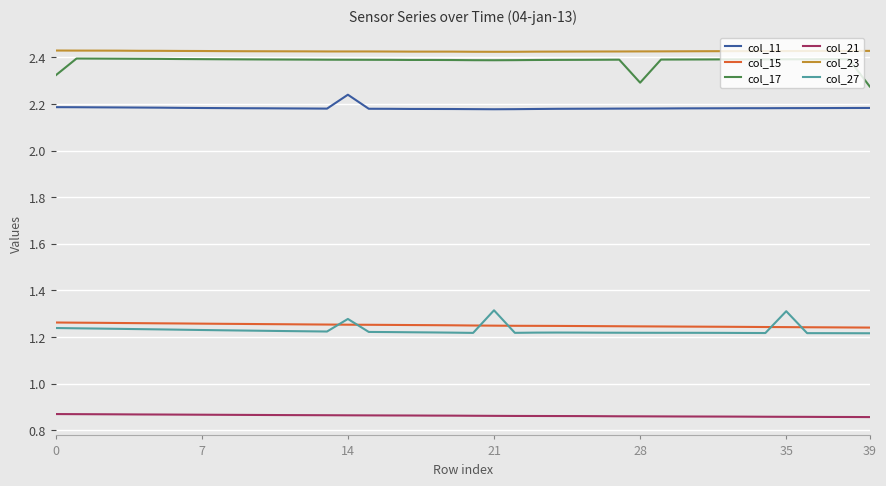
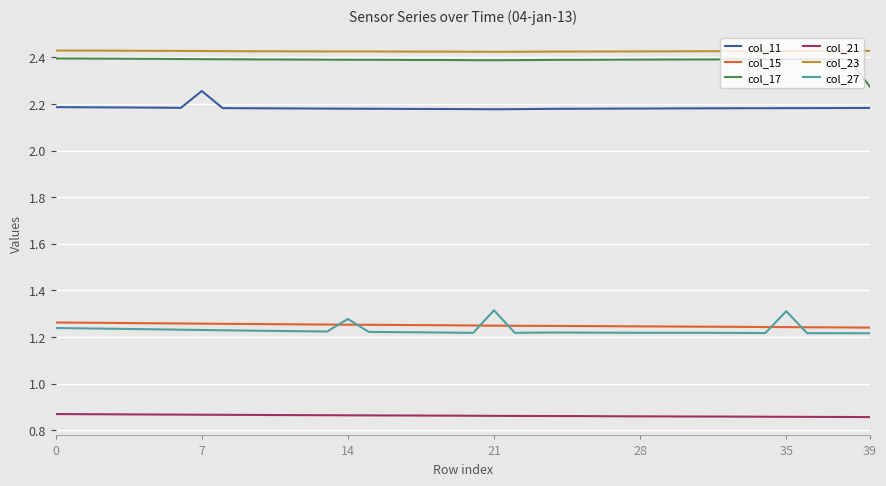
  {
    "col_11": {
      "0": 2.19,
-     "7": 2.18,
-     "14": 2.24,
+     "7": 2.26,
+     "14": 2.18,
      "21": 2.18,
      "28": 2.18,
      "35": 2.18,
      "39": 2.18
    },
    "col_17": {
-     "0": 2.32,
+     "0": 2.40,
      "7": 2.39,
      "14": 2.39,
      "21": 2.39,
-     "28": 2.29,
+     "28": 2.39,
      "39": 2.28
    },
    "col_21": {
      "0": 0.87,
      "7": 0.87,
      "14": 0.86,
      "21": 0.86,
      "28": 0.86,
      "35": 0.86,
      "39": 0.86
    },
    "col_27": {
      "0": 1.24,
      "7": 1.23,
      "14": 1.28,
      "21": 1.31,
      "28": 1.22,
      "35": 1.31,
      "39": 1.22
    }
  }
